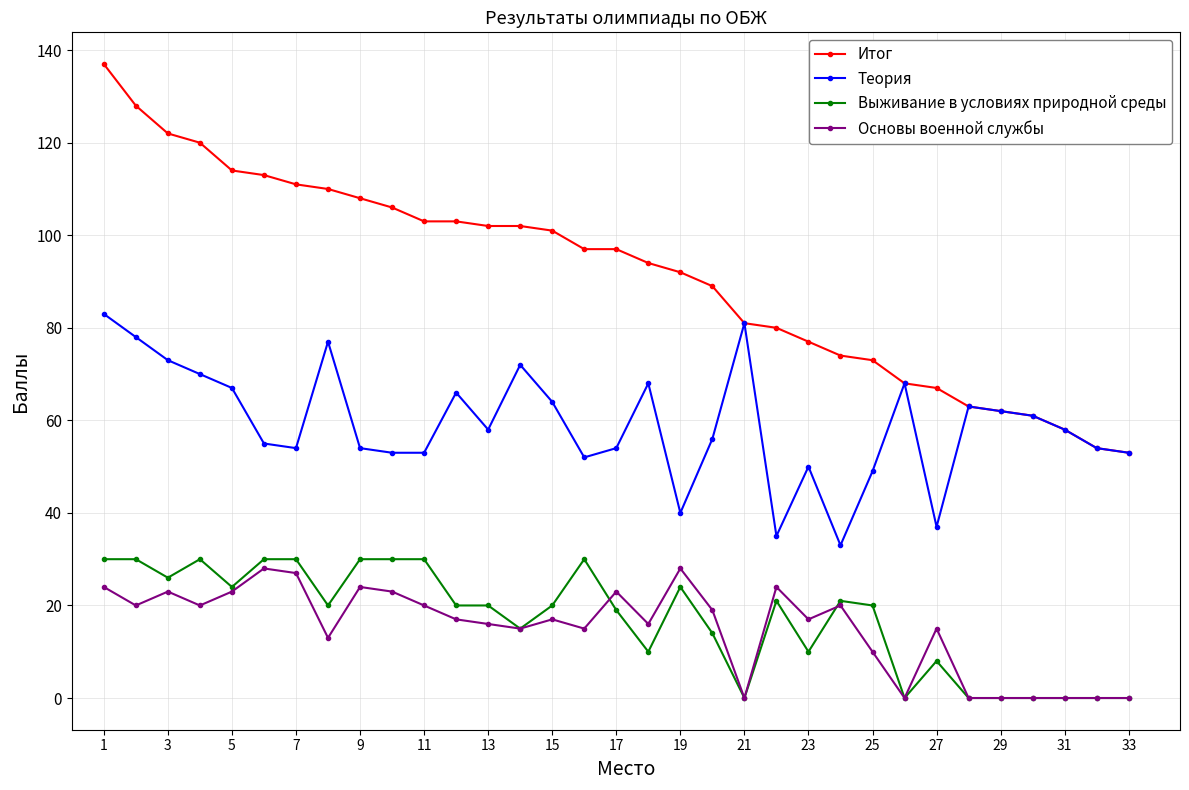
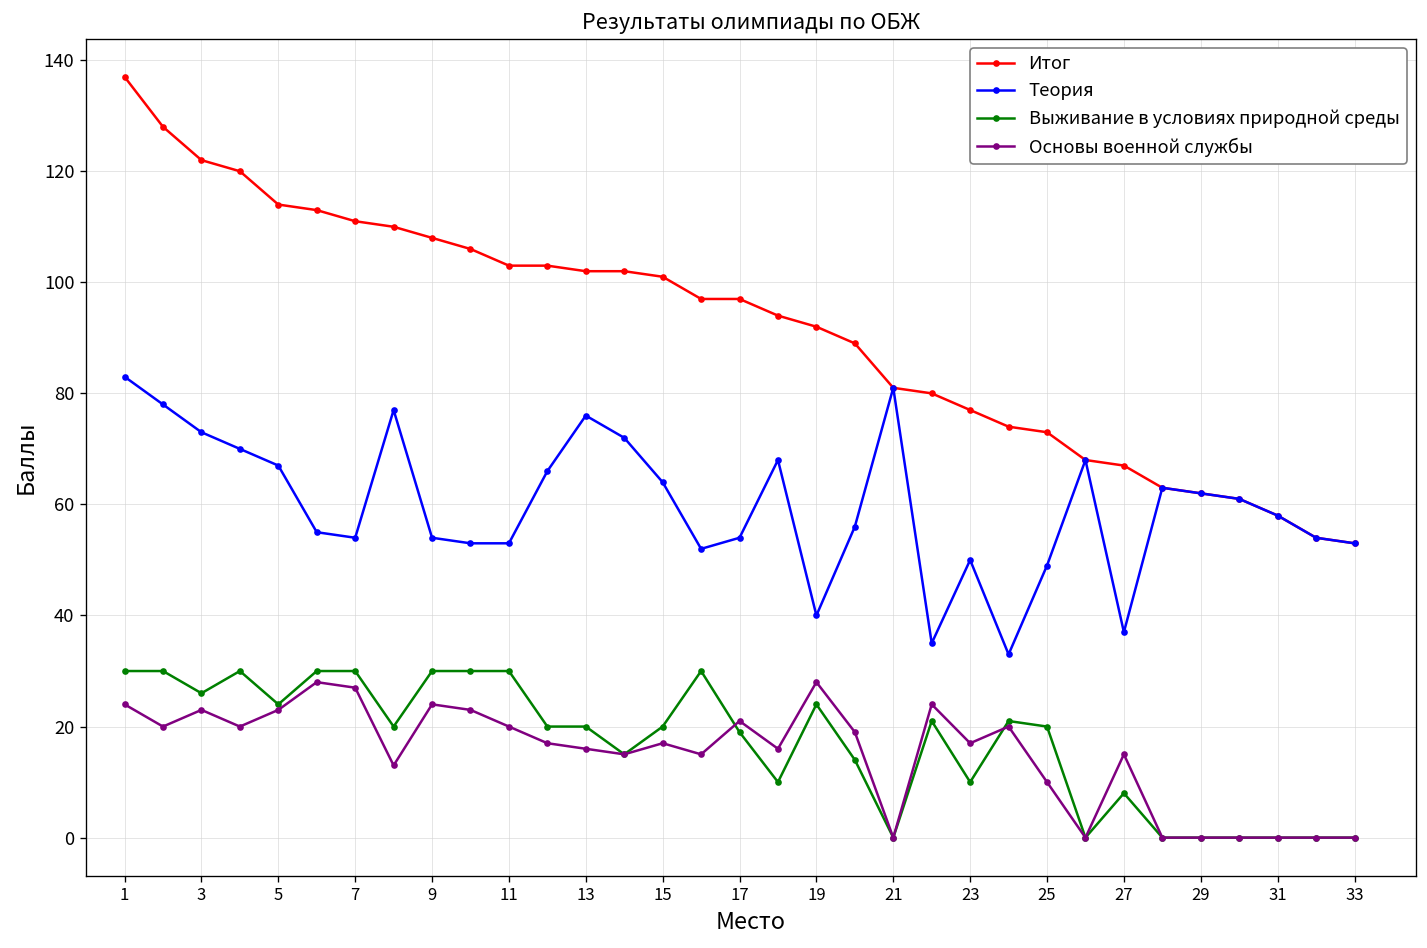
  {
    "Итог": {
      "1": 137,
      "3": 122,
      "5": 114,
      "7": 111,
      "9": 108,
      "11": 103,
      "13": 102,
      "15": 101,
      "17": 97,
      "19": 92,
      "23": 77,
      "25": 73,
      "27": 67
    },
    "Теория": {
      "1": 83,
      "3": 73,
      "5": 67,
      "7": 54,
      "9": 54,
      "11": 53,
-     "13": 58,
+     "13": 76,
      "15": 64,
      "17": 54,
      "19": 40,
      "23": 50,
      "25": 49,
      "27": 37
    },
    "Выживание в условиях природной среды": {
      "1": 30,
      "3": 26,
      "5": 24,
      "7": 30,
      "9": 30,
      "11": 30,
      "13": 20,
      "15": 20,
      "17": 19,
      "19": 24,
      "23": 10,
      "25": 20,
      "27": 8
    },
    "Основы военной службы": {
      "1": 24,
      "3": 23,
      "5": 23,
      "7": 27,
      "9": 24,
      "11": 20,
      "13": 16,
      "15": 17,
-     "17": 23,
+     "17": 21,
      "19": 28,
      "23": 17,
      "25": 10,
      "27": 15
    }
  }
